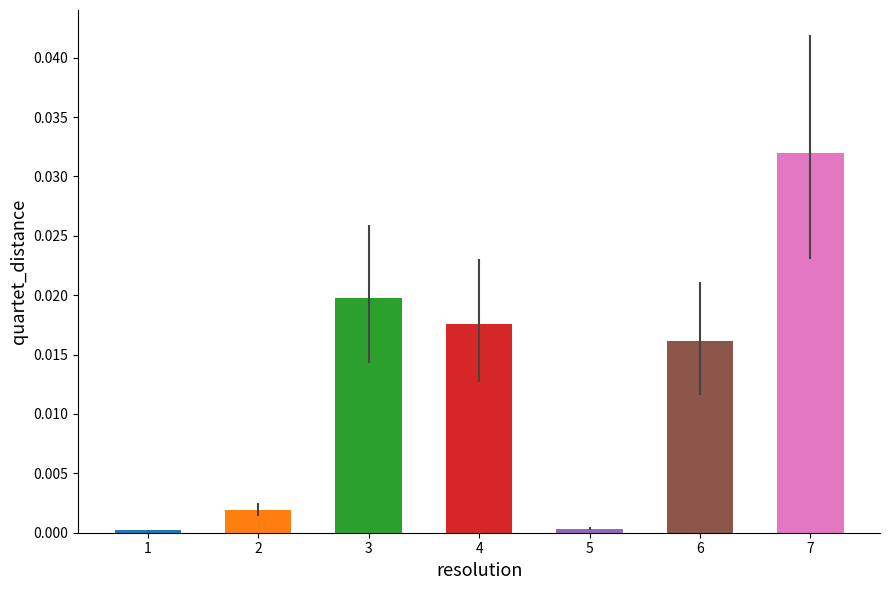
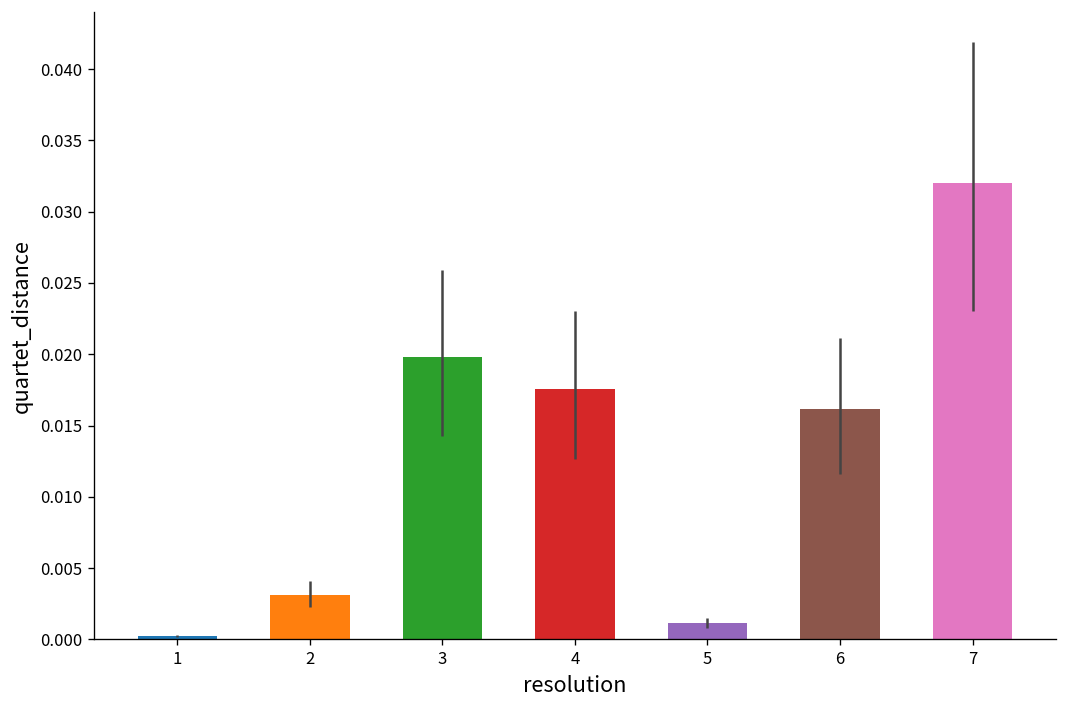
  {
-   "2": 0.0019,
+   "2": 0.0031,
    "3": 0.0198,
    "4": 0.0176,
-   "5": 0.0004,
+   "5": 0.0011,
    "6": 0.0161,
    "7": 0.0320
  }
